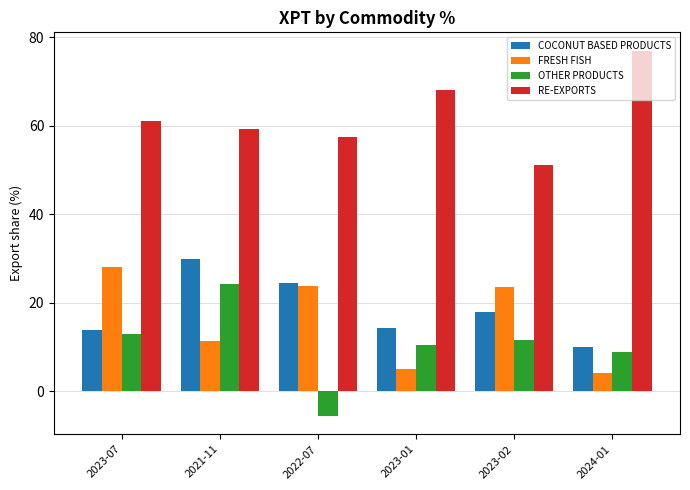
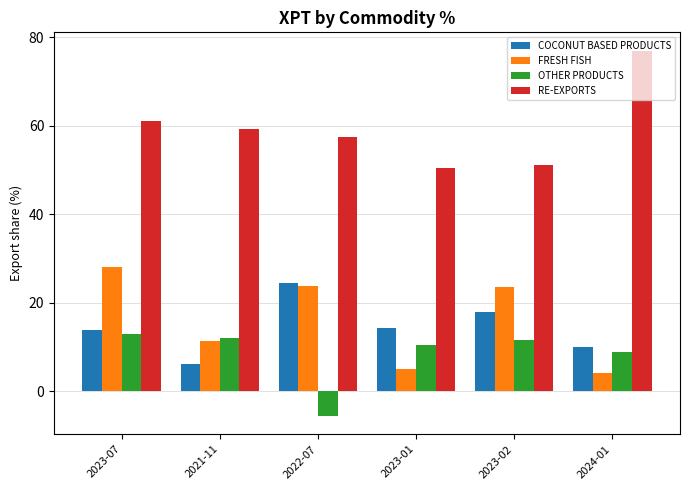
  {
    "COCONUT BASED PRODUCTS": {
      "2023-07": 14,
-     "2021-11": 30,
+     "2021-11": 6,
      "2022-07": 25,
      "2023-01": 14,
      "2023-02": 18,
      "2024-01": 10
    },
    "FRESH FISH": {
      "2023-07": 28,
      "2021-11": 11,
      "2022-07": 24,
      "2023-01": 5,
      "2023-02": 23,
      "2024-01": 4
    },
    "OTHER PRODUCTS": {
      "2023-07": 13,
-     "2021-11": 24,
+     "2021-11": 12,
      "2022-07": -6,
      "2023-01": 10,
      "2023-02": 12,
      "2024-01": 9
    },
    "RE-EXPORTS": {
      "2023-07": 61,
      "2021-11": 59,
      "2022-07": 57,
-     "2023-01": 68,
+     "2023-01": 50,
      "2023-02": 51
    }
  }
